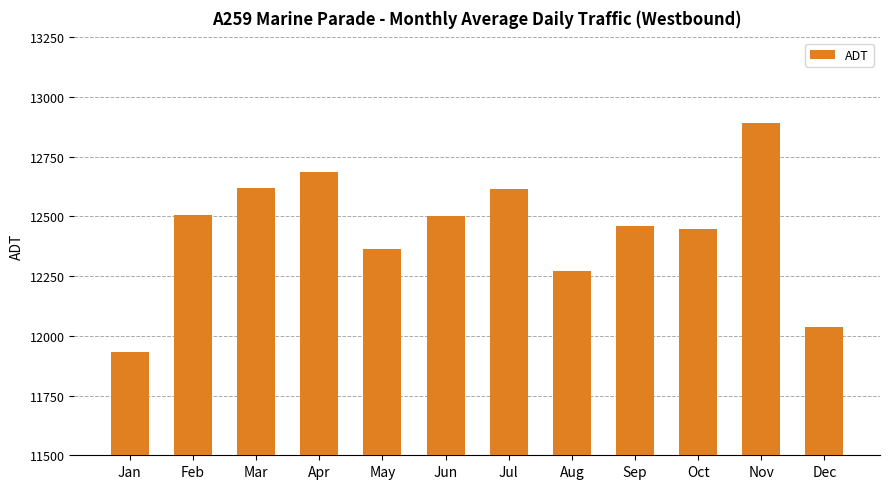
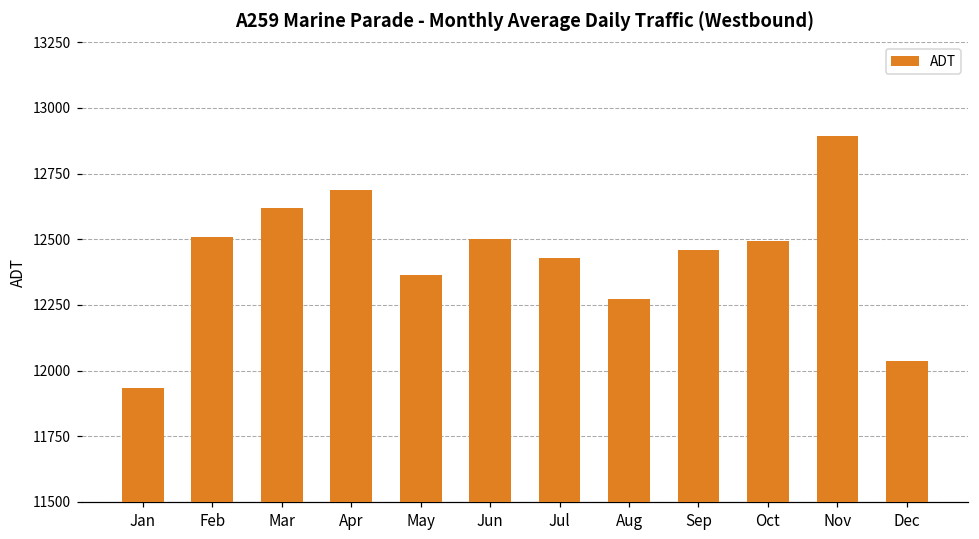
  {
    "Jan": 11930,
    "Feb": 12510,
    "Mar": 12620,
    "Apr": 12690,
    "May": 12360,
    "Jun": 12500,
-   "Jul": 12610,
+   "Jul": 12430,
    "Aug": 12270,
    "Sep": 12460,
-   "Oct": 12450,
+   "Oct": 12490,
    "Nov": 12890,
    "Dec": 12040
  }
